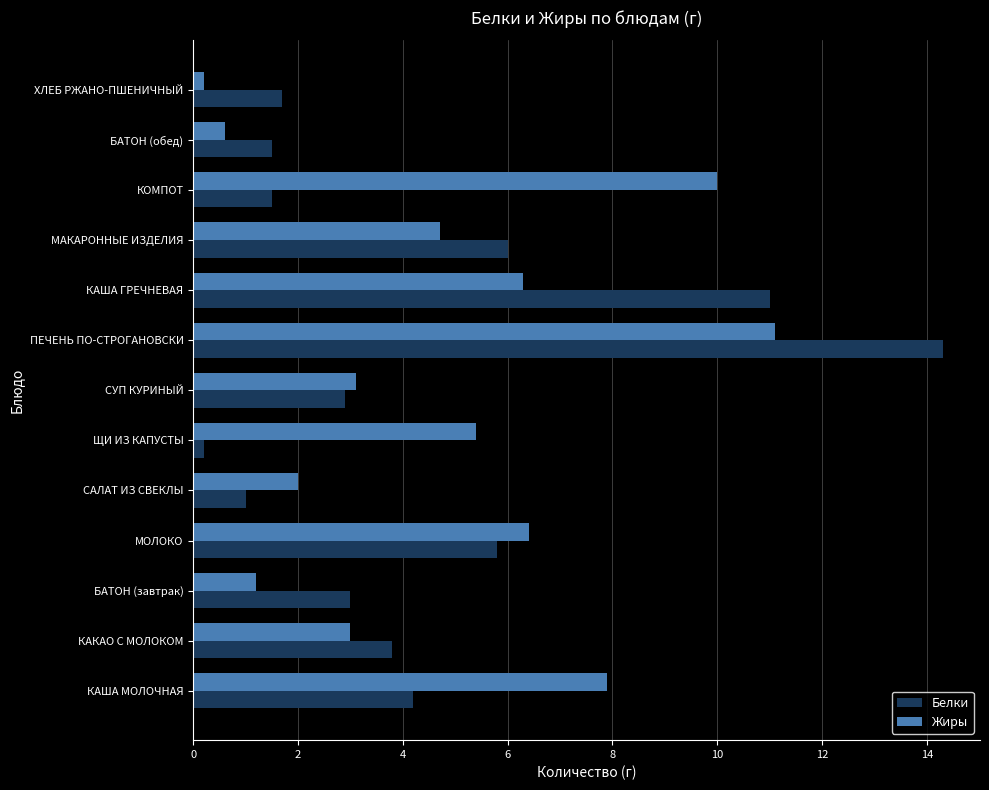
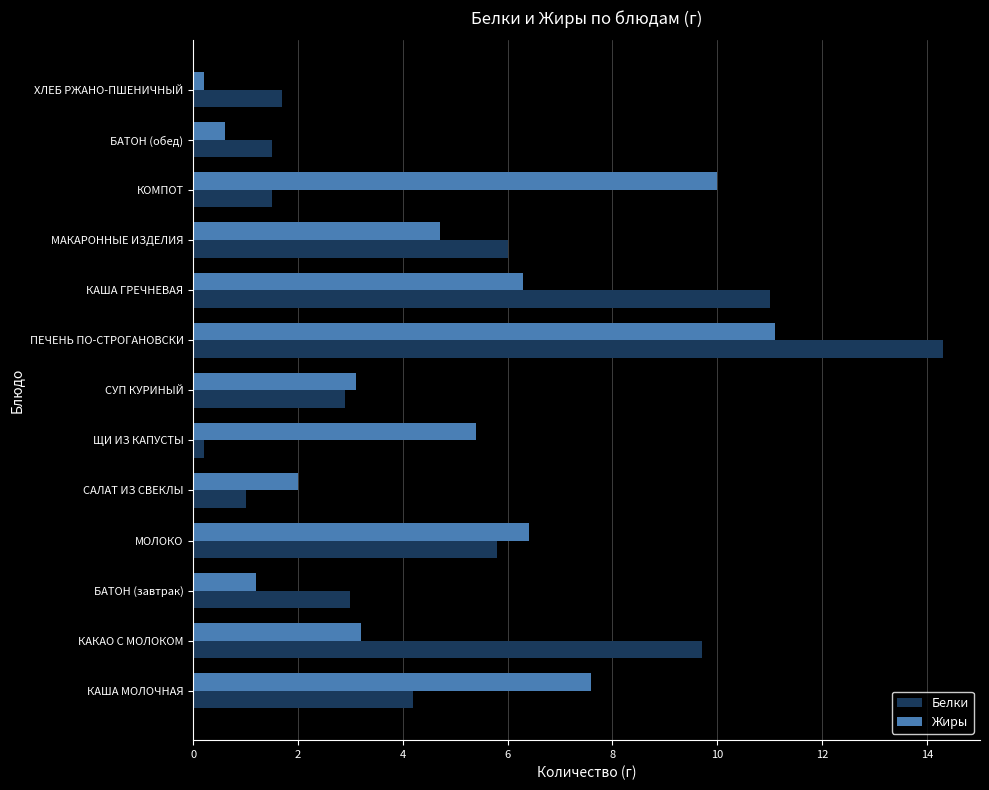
  {
    "Белки": {
      "ХЛЕБ РЖАНО-ПШЕНИЧНЫЙ": 1.7,
      "БАТОН (обед)": 1.5,
      "КОМПОТ": 1.5,
      "МАКАРОННЫЕ ИЗДЕЛИЯ": 6.0,
      "КАША ГРЕЧНЕВАЯ": 11.0,
      "ПЕЧЕНЬ ПО-СТРОГАНОВСКИ": 14.3,
      "СУП КУРИНЫЙ": 2.9,
      "ЩИ ИЗ КАПУСТЫ": 0.2,
      "САЛАТ ИЗ СВЕКЛЫ": 1.0,
      "МОЛОКО": 5.8,
      "БАТОН (завтрак)": 3.0,
-     "КАКАО С МОЛОКОМ": 3.8,
+     "КАКАО С МОЛОКОМ": 9.7,
      "КАША МОЛОЧНАЯ": 4.2
    },
    "Жиры": {
      "ХЛЕБ РЖАНО-ПШЕНИЧНЫЙ": 0.2,
      "БАТОН (обед)": 0.6,
      "КОМПОТ": 10.0,
      "МАКАРОННЫЕ ИЗДЕЛИЯ": 4.7,
      "КАША ГРЕЧНЕВАЯ": 6.3,
      "ПЕЧЕНЬ ПО-СТРОГАНОВСКИ": 11.1,
      "СУП КУРИНЫЙ": 3.1,
      "ЩИ ИЗ КАПУСТЫ": 5.4,
      "САЛАТ ИЗ СВЕКЛЫ": 2.0,
      "МОЛОКО": 6.4,
      "БАТОН (завтрак)": 1.2,
-     "КАКАО С МОЛОКОМ": 3.0,
-     "КАША МОЛОЧНАЯ": 7.9
+     "КАКАО С МОЛОКОМ": 3.2,
+     "КАША МОЛОЧНАЯ": 7.6
    }
  }
